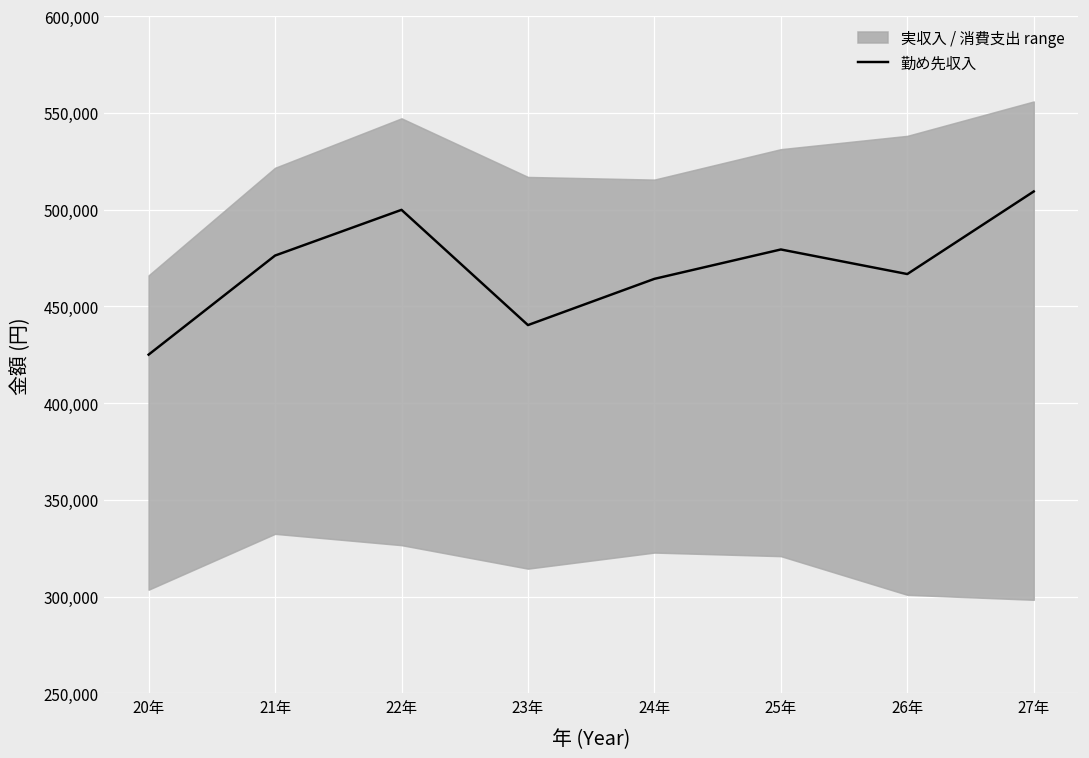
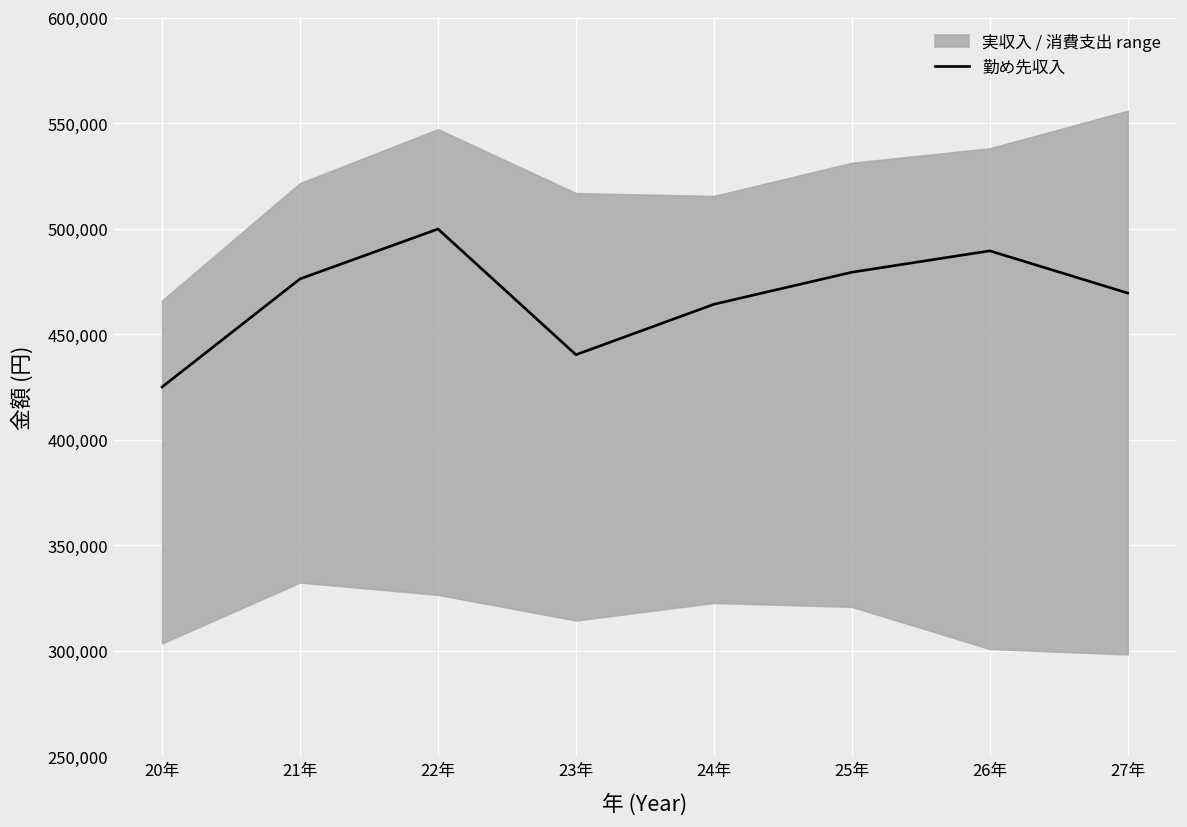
  {
    "勤め先収入": {
      "20年": "425,000",
      "21年": "476,000",
      "22年": "500,000",
      "23年": "440,000",
      "24年": "464,000",
      "25年": "479,000",
-     "26年": "467,000",
-     "27年": "509,000"
+     "26年": "490,000",
+     "27年": "470,000"
    }
  }
